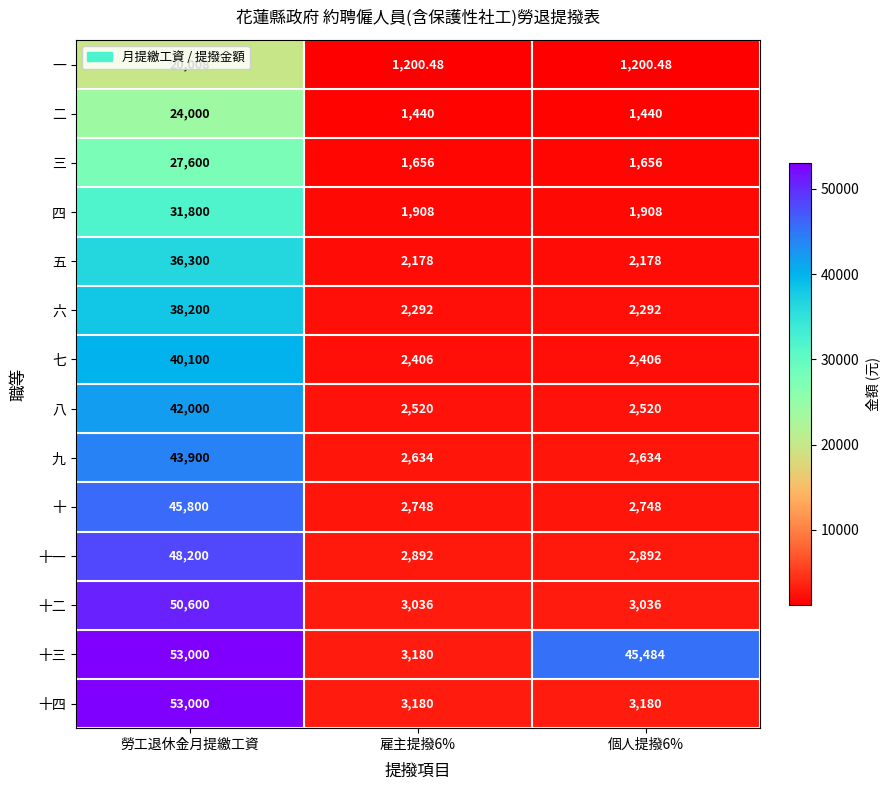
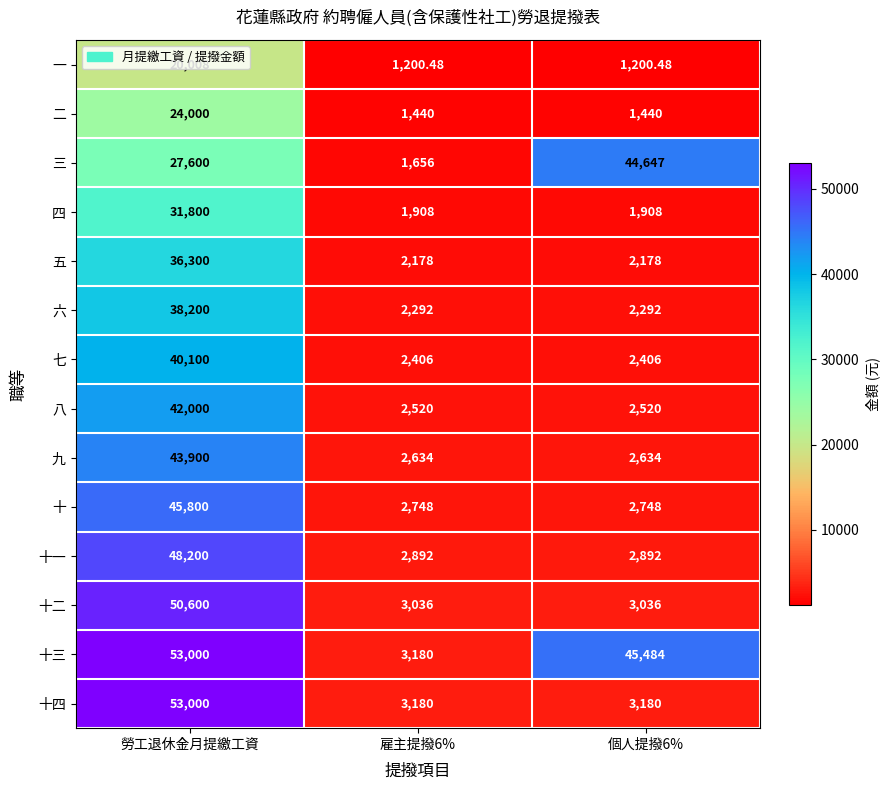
  {
    "一": {
      "雇主提撥6%": "1,200.48",
      "個人提撥6%": "1,200.48"
    },
    "二": {
      "勞工退休金月提繳工資": "24,000",
      "雇主提撥6%": "1,440",
      "個人提撥6%": "1,440"
    },
    "三": {
      "勞工退休金月提繳工資": "27,600",
      "雇主提撥6%": "1,656",
-     "個人提撥6%": "1,656"
+     "個人提撥6%": "44,647"
    },
    "四": {
      "勞工退休金月提繳工資": "31,800",
      "雇主提撥6%": "1,908",
      "個人提撥6%": "1,908"
    },
    "五": {
      "勞工退休金月提繳工資": "36,300",
      "雇主提撥6%": "2,178",
      "個人提撥6%": "2,178"
    },
    "六": {
      "勞工退休金月提繳工資": "38,200",
      "雇主提撥6%": "2,292",
      "個人提撥6%": "2,292"
    },
    "七": {
      "勞工退休金月提繳工資": "40,100",
      "雇主提撥6%": "2,406",
      "個人提撥6%": "2,406"
    },
    "八": {
      "勞工退休金月提繳工資": "42,000",
      "雇主提撥6%": "2,520",
      "個人提撥6%": "2,520"
    },
    "九": {
      "勞工退休金月提繳工資": "43,900",
      "雇主提撥6%": "2,634",
      "個人提撥6%": "2,634"
    },
    "十": {
      "勞工退休金月提繳工資": "45,800",
      "雇主提撥6%": "2,748",
      "個人提撥6%": "2,748"
    },
    "十一": {
      "勞工退休金月提繳工資": "48,200",
      "雇主提撥6%": "2,892",
      "個人提撥6%": "2,892"
    },
    "十二": {
      "勞工退休金月提繳工資": "50,600",
      "雇主提撥6%": "3,036",
      "個人提撥6%": "3,036"
    },
    "十三": {
      "勞工退休金月提繳工資": "53,000",
      "雇主提撥6%": "3,180",
      "個人提撥6%": "45,484"
    },
    "十四": {
      "勞工退休金月提繳工資": "53,000",
      "雇主提撥6%": "3,180",
      "個人提撥6%": "3,180"
    }
  }
